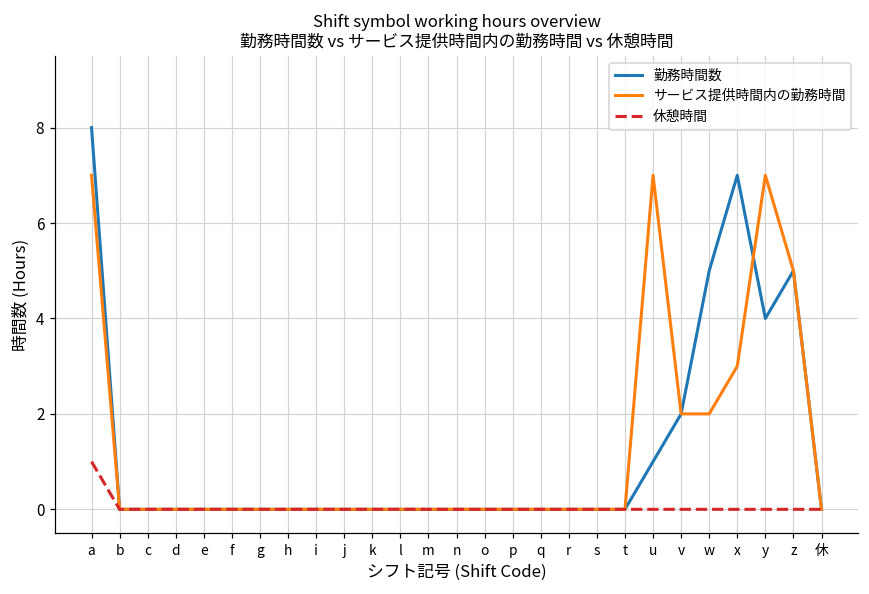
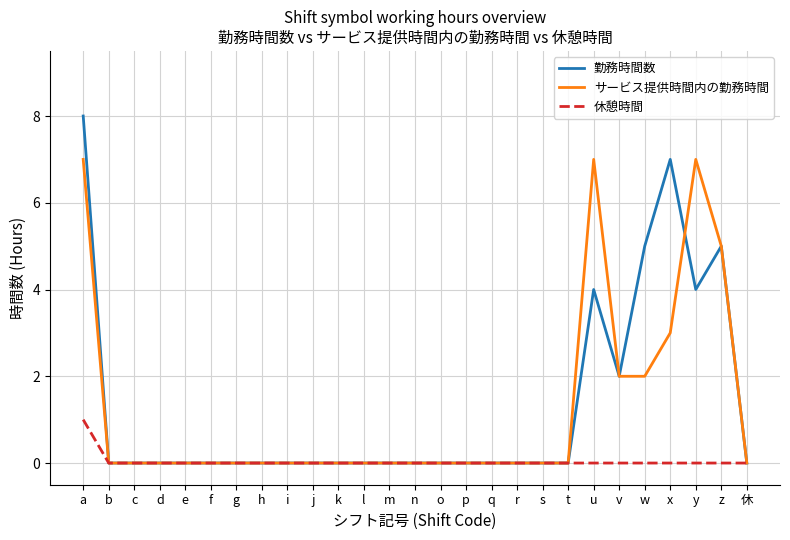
  {
    "勤務時間数": {
      "a": 8,
-     "u": 1,
+     "u": 4,
      "w": 5,
      "x": 7,
      "y": 4
    },
    "サービス提供時間内の勤務時間": {
      "a": 7,
      "u": 7,
      "w": 2,
      "x": 3,
      "y": 7
    },
    "休憩時間": {
      "a": 1,
      "u": 0,
      "v": 0,
      "w": 0,
      "x": 0,
      "y": 0,
      "z": 0
    }
  }
